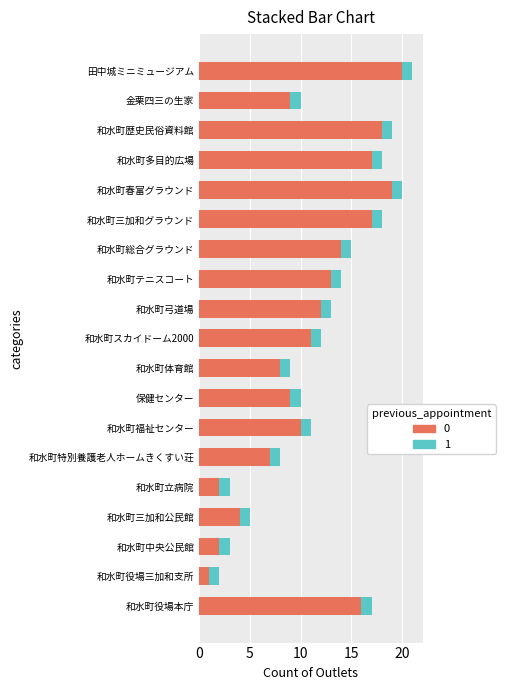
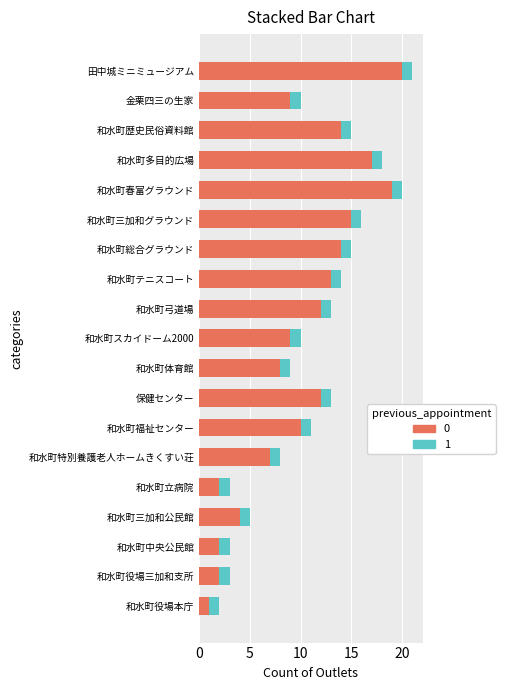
  {
    "0": {
      "田中城ミニミュージアム": 20,
      "金栗四三の生家": 9,
-     "和水町歴史民俗資料館": 18,
+     "和水町歴史民俗資料館": 14,
      "和水町多目的広場": 17,
      "和水町春富グラウンド": 19,
-     "和水町三加和グラウンド": 17,
+     "和水町三加和グラウンド": 15,
      "和水町総合グラウンド": 14,
      "和水町テニスコート": 13,
      "和水町弓道場": 12,
-     "和水町スカイドーム2000": 11,
+     "和水町スカイドーム2000": 9,
      "和水町体育館": 8,
-     "保健センター": 9,
+     "保健センター": 12,
      "和水町福祉センター": 10,
      "和水町特別養護老人ホームきくすい荘": 7,
      "和水町立病院": 2,
      "和水町三加和公民館": 4,
      "和水町中央公民館": 2,
-     "和水町役場三加和支所": 1,
-     "和水町役場本庁": 16
+     "和水町役場三加和支所": 2,
+     "和水町役場本庁": 1
    },
    "1": {
      "田中城ミニミュージアム": 1,
      "金栗四三の生家": 1,
      "和水町歴史民俗資料館": 1,
      "和水町多目的広場": 1,
      "和水町春富グラウンド": 1,
      "和水町三加和グラウンド": 1,
      "和水町総合グラウンド": 1,
      "和水町テニスコート": 1,
      "和水町弓道場": 1,
      "和水町スカイドーム2000": 1,
      "和水町体育館": 1,
      "保健センター": 1,
      "和水町福祉センター": 1,
      "和水町特別養護老人ホームきくすい荘": 1,
      "和水町立病院": 1,
      "和水町三加和公民館": 1,
      "和水町中央公民館": 1,
      "和水町役場三加和支所": 1,
      "和水町役場本庁": 1
    }
  }
